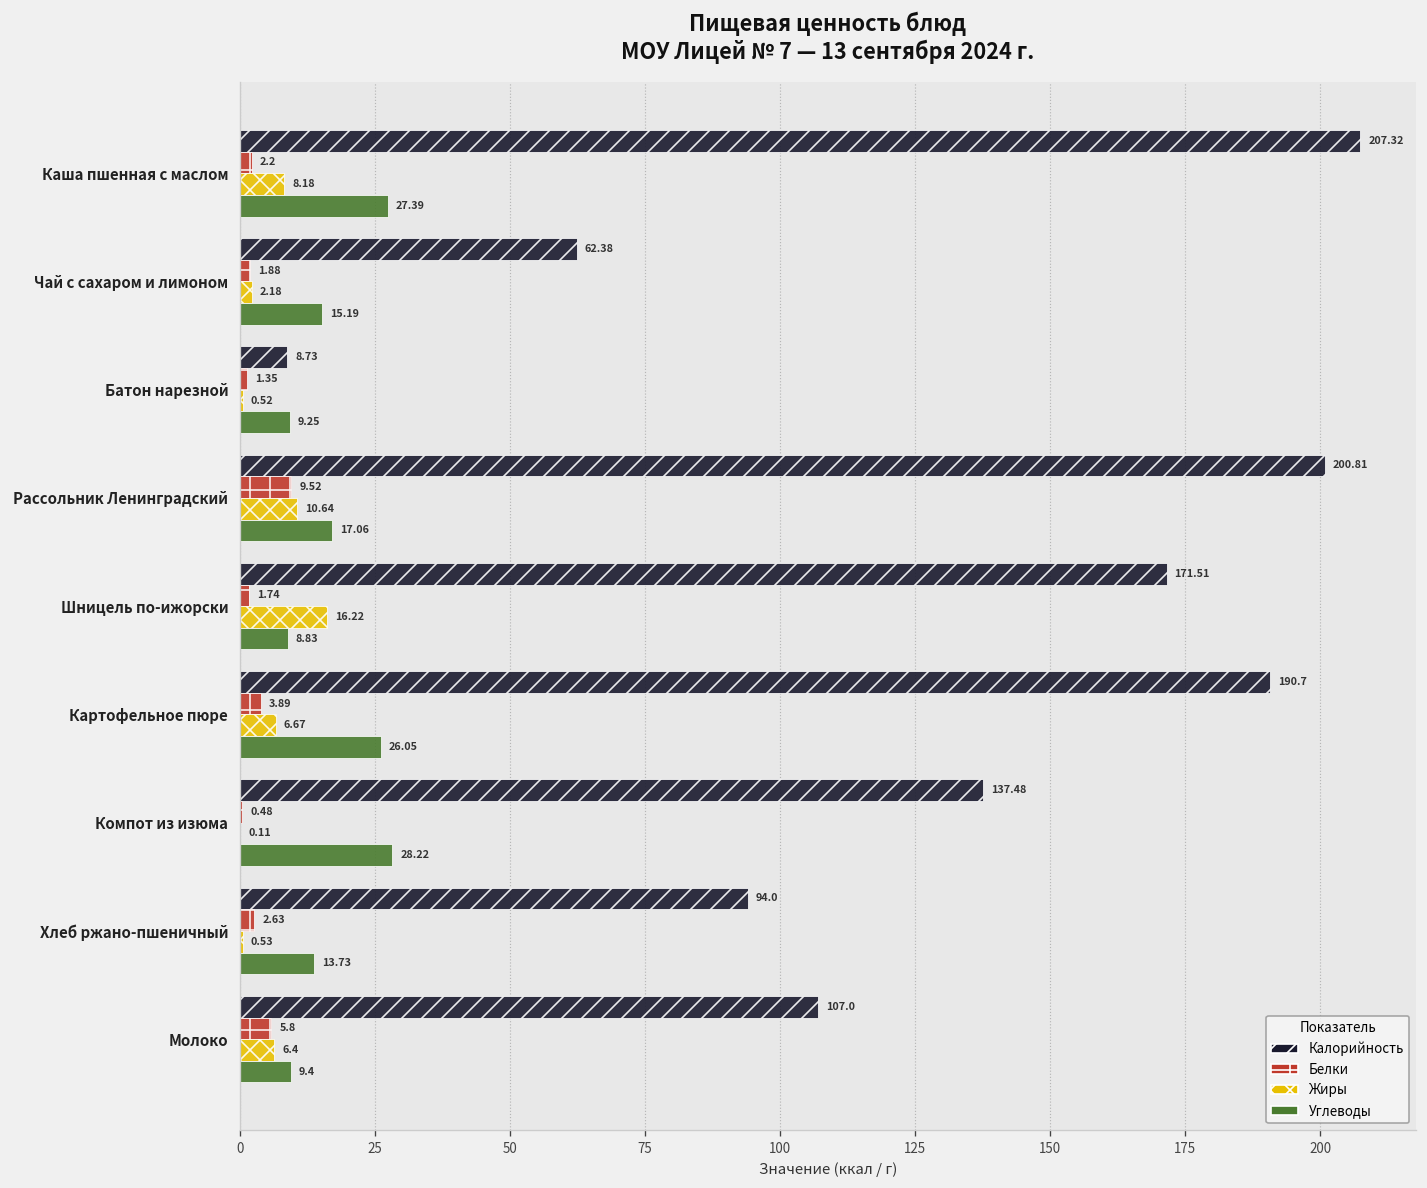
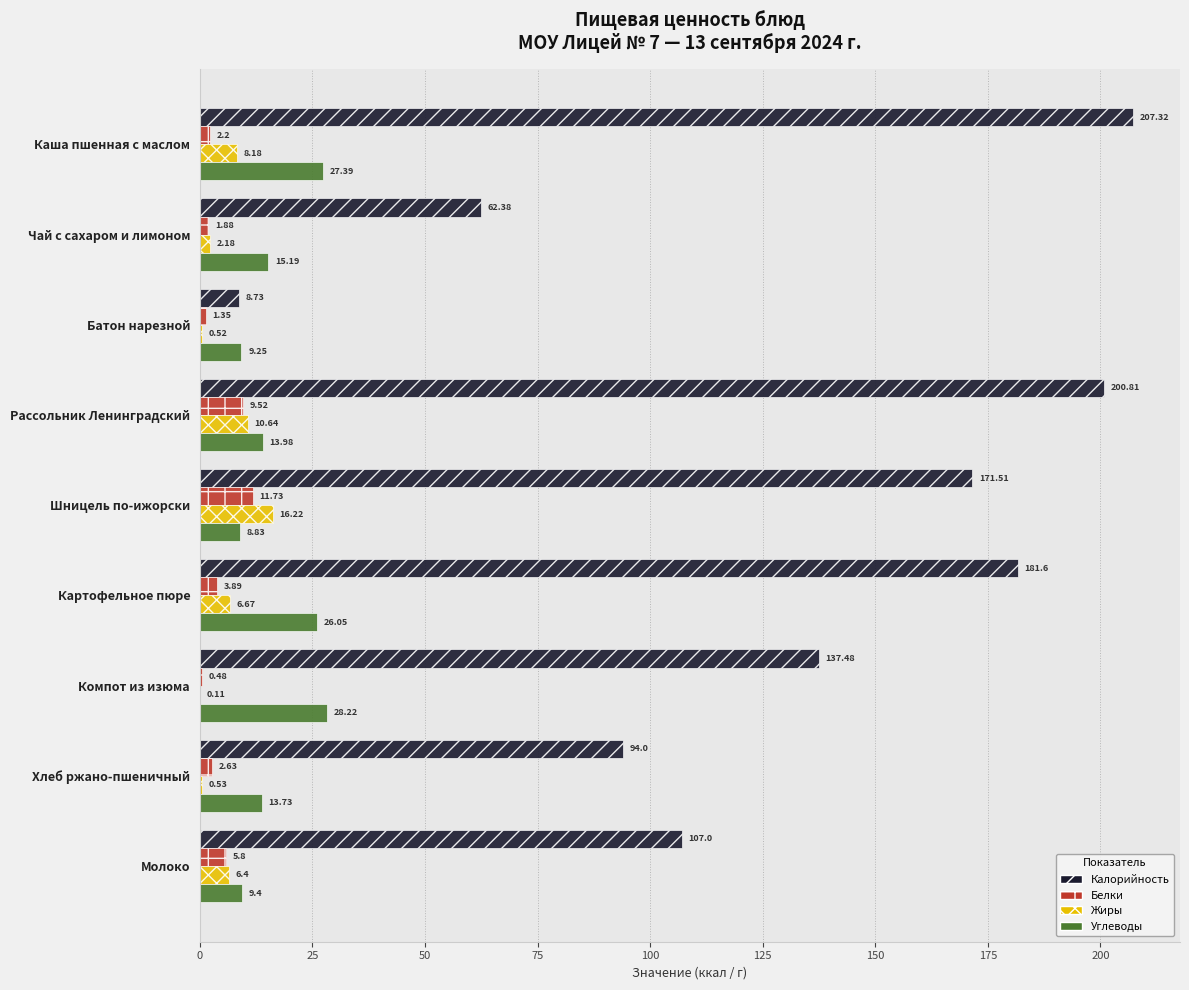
  {
    "Калорийность": {
      "Каша пшенная с маслом": 207.32,
      "Чай с сахаром и лимоном": 62.38,
      "Батон нарезной": 8.73,
      "Рассольник Ленинградский": 200.81,
      "Шницель по-ижорски": 171.51,
-     "Картофельное пюре": 190.7,
+     "Картофельное пюре": 181.6,
      "Компот из изюма": 137.48,
      "Хлеб ржано-пшеничный": 94.0,
      "Молоко": 107.0
    },
    "Белки": {
      "Каша пшенная с маслом": 2.2,
      "Чай с сахаром и лимоном": 1.88,
      "Батон нарезной": 1.35,
      "Рассольник Ленинградский": 9.52,
-     "Шницель по-ижорски": 1.74,
+     "Шницель по-ижорски": 11.73,
      "Картофельное пюре": 3.89,
      "Компот из изюма": 0.48,
      "Хлеб ржано-пшеничный": 2.63,
      "Молоко": 5.8
    },
    "Жиры": {
      "Каша пшенная с маслом": 8.18,
      "Чай с сахаром и лимоном": 2.18,
      "Батон нарезной": 0.52,
      "Рассольник Ленинградский": 10.64,
      "Шницель по-ижорски": 16.22,
      "Картофельное пюре": 6.67,
      "Компот из изюма": 0.11,
      "Хлеб ржано-пшеничный": 0.53,
      "Молоко": 6.4
    },
    "Углеводы": {
      "Каша пшенная с маслом": 27.39,
      "Чай с сахаром и лимоном": 15.19,
      "Батон нарезной": 9.25,
-     "Рассольник Ленинградский": 17.06,
+     "Рассольник Ленинградский": 13.98,
      "Шницель по-ижорски": 8.83,
      "Картофельное пюре": 26.05,
      "Компот из изюма": 28.22,
      "Хлеб ржано-пшеничный": 13.73,
      "Молоко": 9.4
    }
  }
